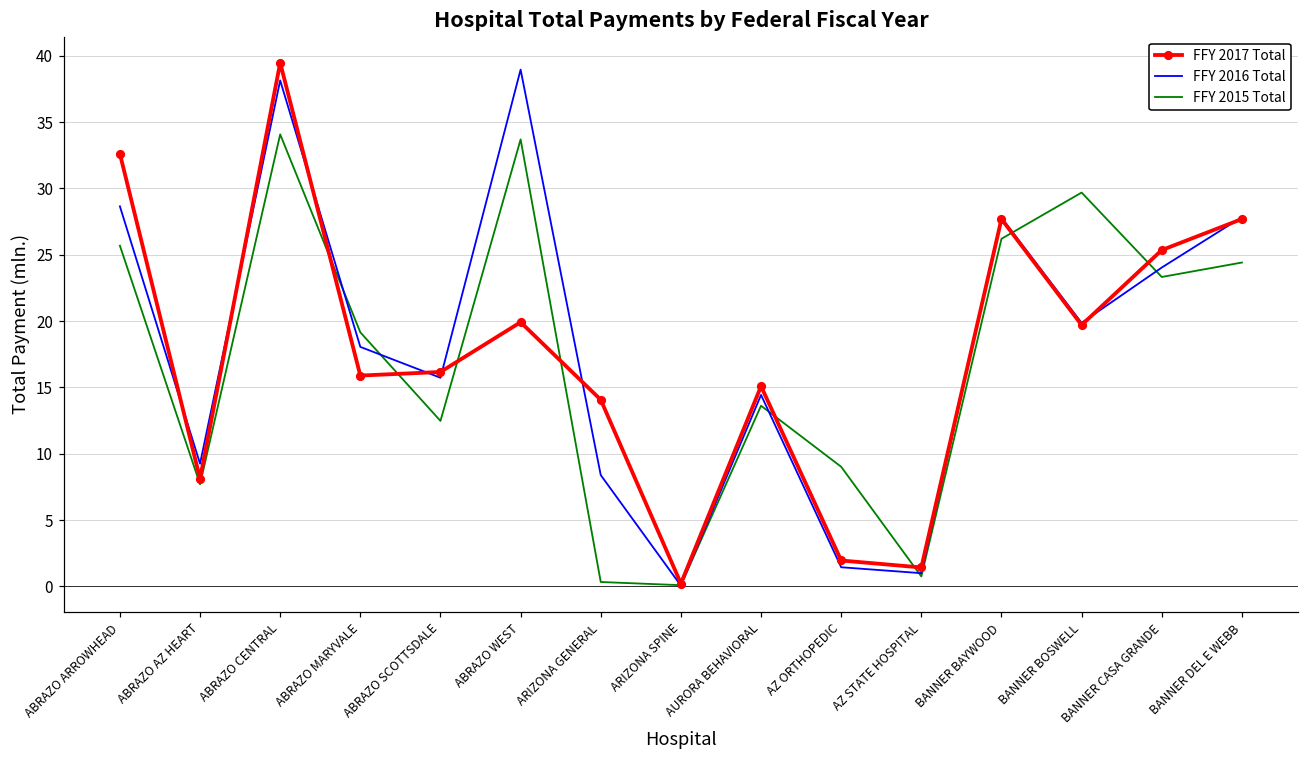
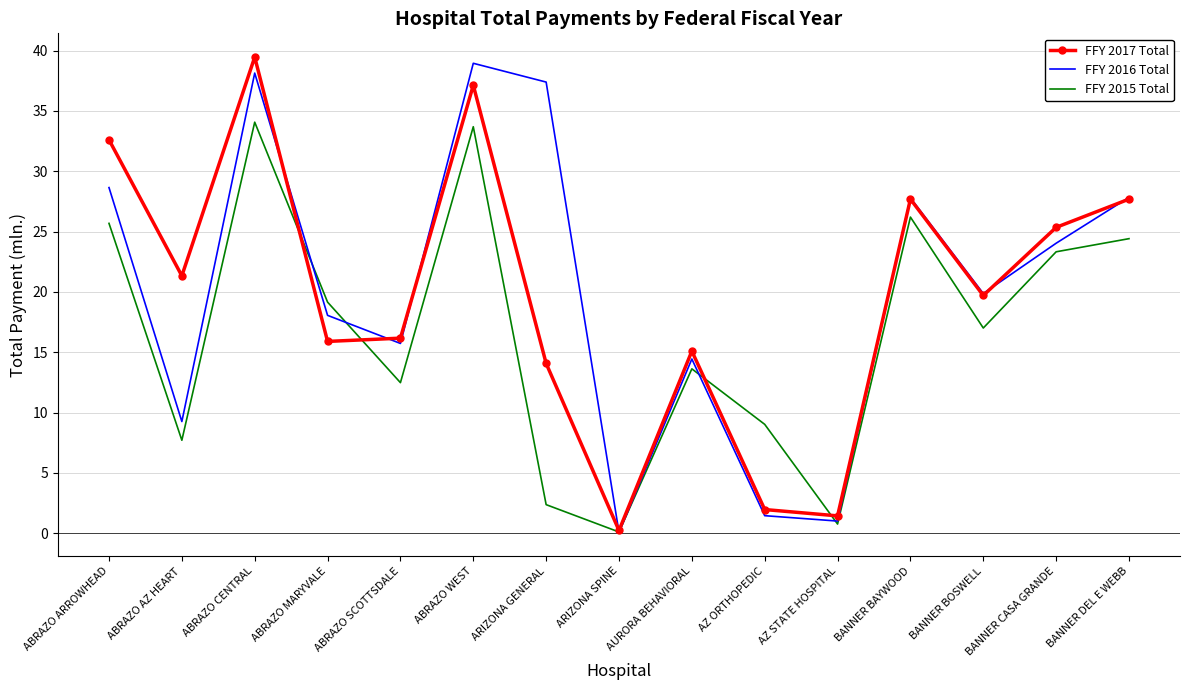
  {
    "FFY 2017 Total": {
      "ABRAZO ARROWHEAD": 32.6,
-     "ABRAZO AZ HEART": 8.1,
+     "ABRAZO AZ HEART": 21.3,
      "ABRAZO CENTRAL": 39.5,
      "ABRAZO MARYVALE": 15.9,
      "ABRAZO SCOTTSDALE": 16.2,
-     "ABRAZO WEST": 19.9,
+     "ABRAZO WEST": 37.1,
      "ARIZONA GENERAL": 14.1,
      "AURORA BEHAVIORAL": 15.1,
      "AZ ORTHOPEDIC": 2.0,
      "AZ STATE HOSPITAL": 1.4,
      "BANNER CASA GRANDE": 25.4
    },
    "FFY 2016 Total": {
      "ABRAZO ARROWHEAD": 28.7,
      "ABRAZO AZ HEART": 9.3,
      "ABRAZO CENTRAL": 38.1,
      "ABRAZO MARYVALE": 18.1,
      "ABRAZO SCOTTSDALE": 15.7,
      "ABRAZO WEST": 39.0,
-     "ARIZONA GENERAL": 8.4,
+     "ARIZONA GENERAL": 37.4,
      "AURORA BEHAVIORAL": 14.4,
      "AZ ORTHOPEDIC": 1.4,
      "AZ STATE HOSPITAL": 1.0,
      "BANNER CASA GRANDE": 24.0
    },
    "FFY 2015 Total": {
      "ABRAZO ARROWHEAD": 25.7,
      "ABRAZO AZ HEART": 7.7,
      "ABRAZO CENTRAL": 34.1,
      "ABRAZO MARYVALE": 19.2,
      "ABRAZO SCOTTSDALE": 12.5,
      "ABRAZO WEST": 33.7,
-     "ARIZONA GENERAL": 0.3,
+     "ARIZONA GENERAL": 2.4,
      "AURORA BEHAVIORAL": 13.6,
      "AZ ORTHOPEDIC": 9.0,
      "AZ STATE HOSPITAL": 0.8,
      "BANNER BAYWOOD": 26.2,
-     "BANNER BOSWELL": 29.7,
+     "BANNER BOSWELL": 17.0,
      "BANNER CASA GRANDE": 23.3,
      "BANNER DEL E WEBB": 24.4
    }
  }
